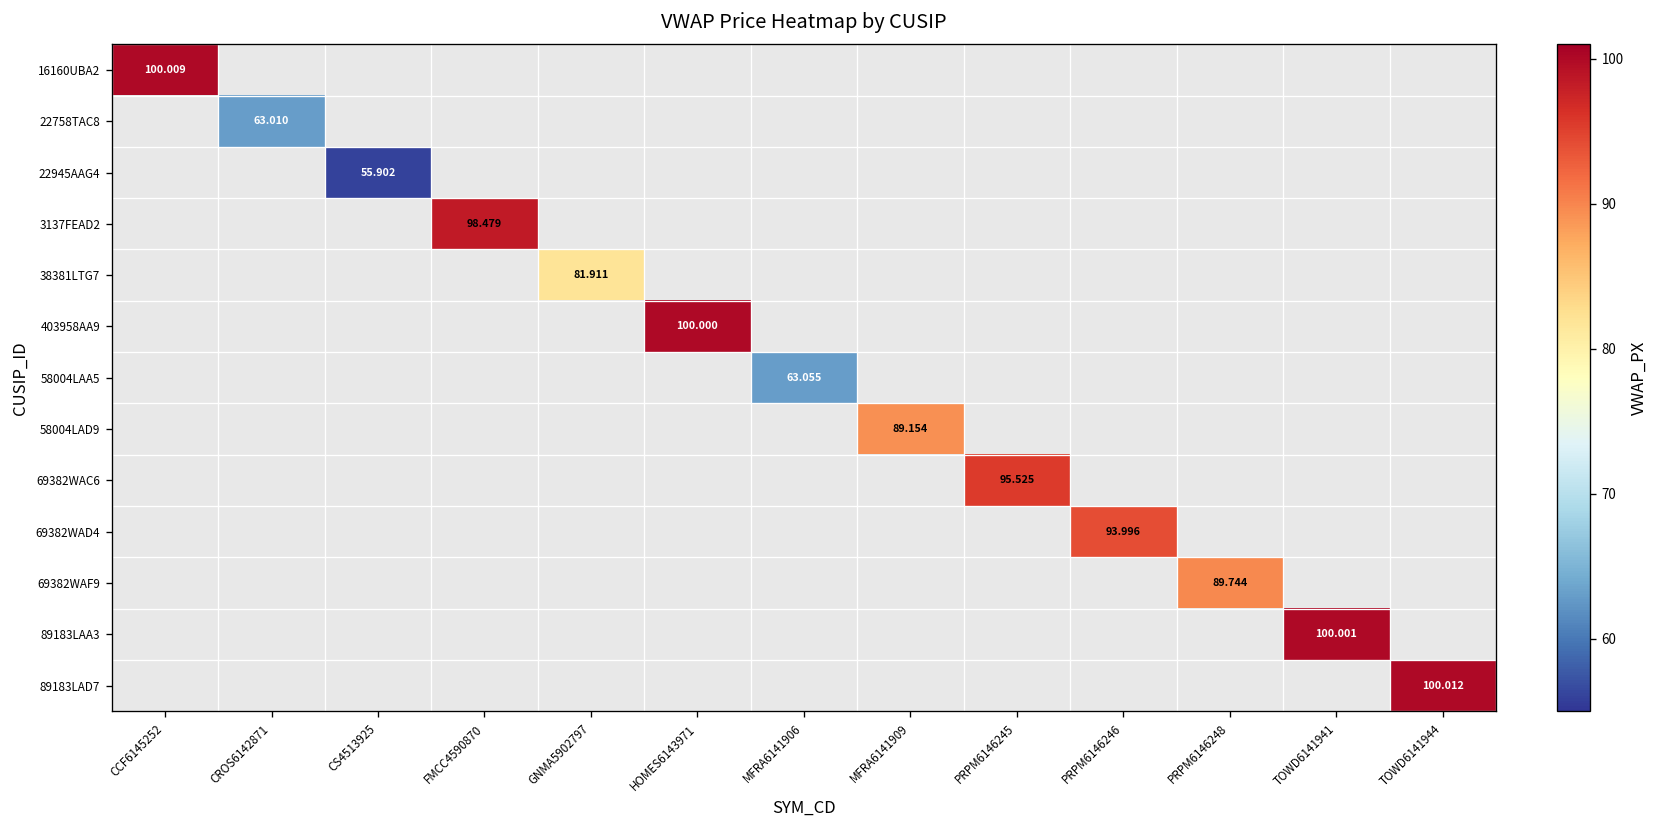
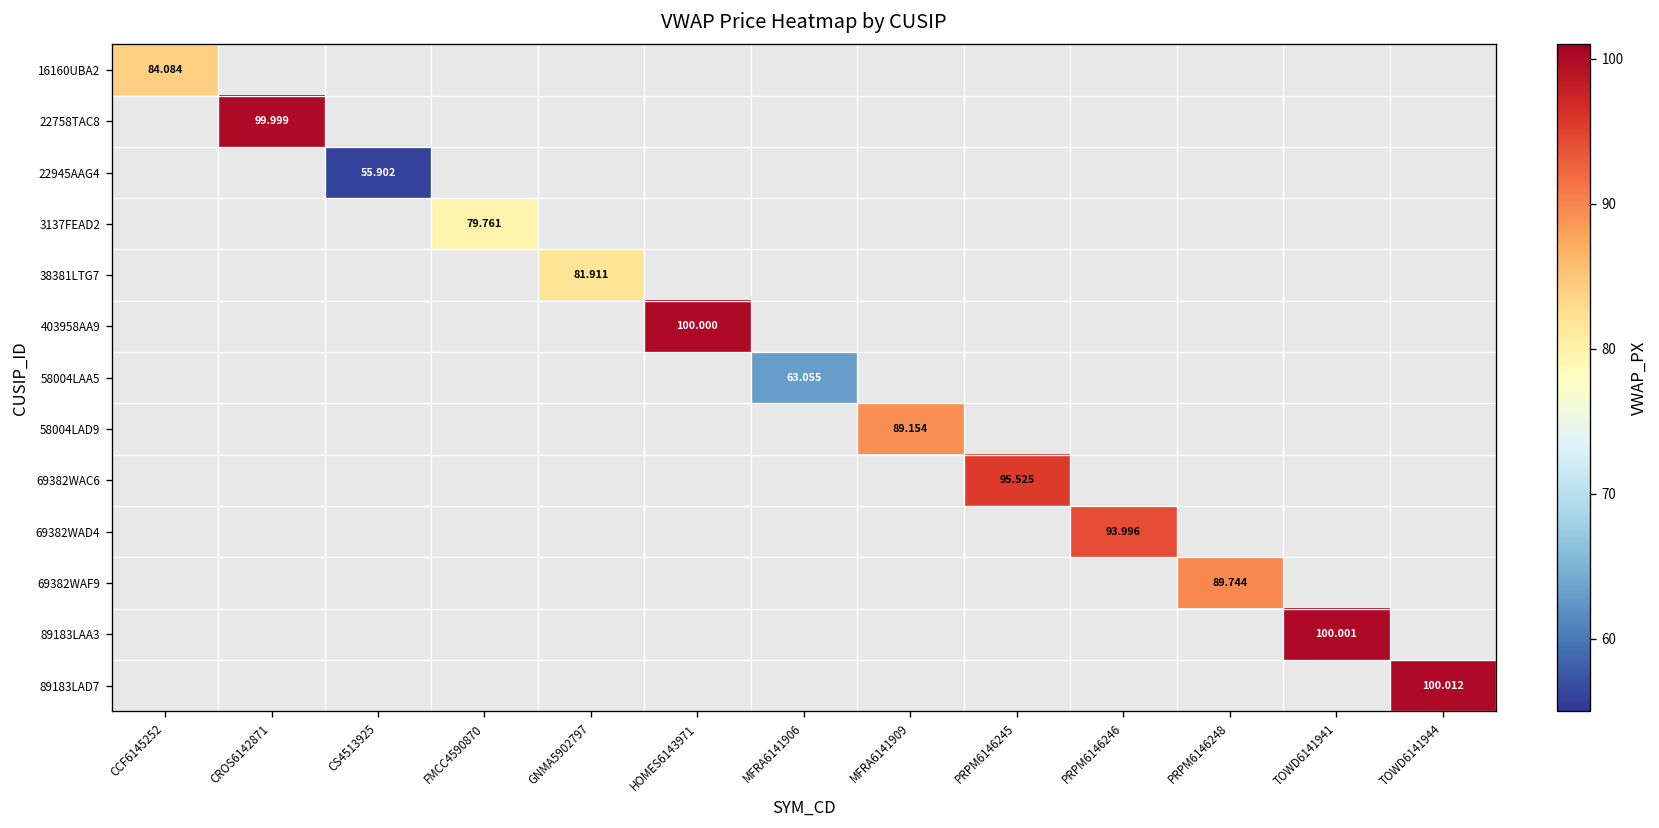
  {
    "16160UBA2": {
-     "CCF6145252": 100.009
+     "CCF6145252": 84.084
    },
    "22758TAC8": {
-     "CROS6142871": 63.010
+     "CROS6142871": 99.999
    },
    "22945AAG4": {
      "CS4513925": 55.902
    },
    "3137FEAD2": {
-     "FMCC4590870": 98.479
+     "FMCC4590870": 79.761
    },
    "38381LTG7": {
      "GNMA5902797": 81.911
    },
    "403958AA9": {
      "HOMES6143971": 100.000
    },
    "58004LAA5": {
      "MFRA6141906": 63.055
    },
    "58004LAD9": {
      "MFRA6141909": 89.154
    },
    "69382WAC6": {
      "PRPM6146245": 95.525
    },
    "69382WAD4": {
      "PRPM6146246": 93.996
    },
    "69382WAF9": {
      "PRPM6146248": 89.744
    },
    "89183LAA3": {
      "TOWD6141941": 100.001
    },
    "89183LAD7": {
      "TOWD6141944": 100.012
    }
  }
